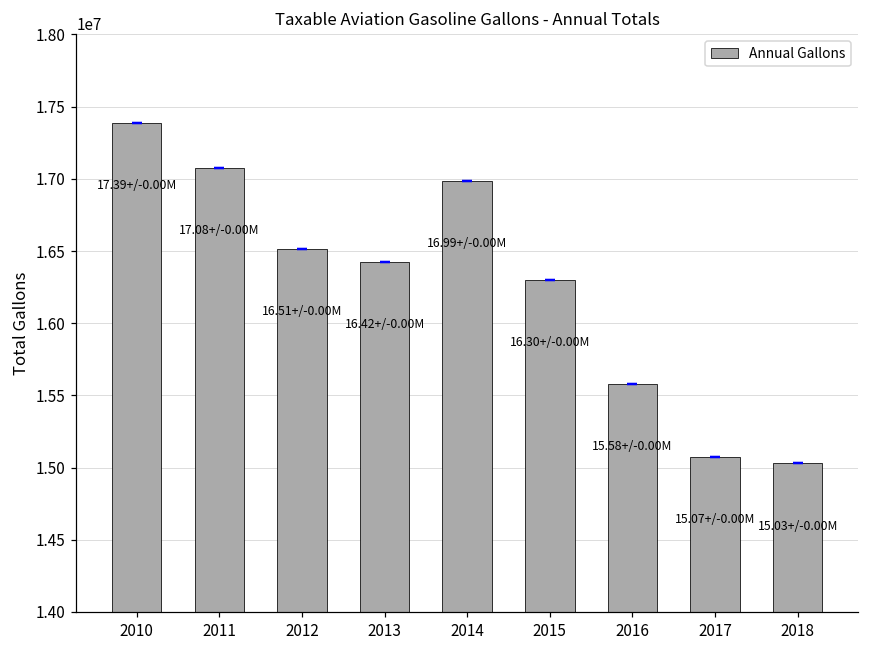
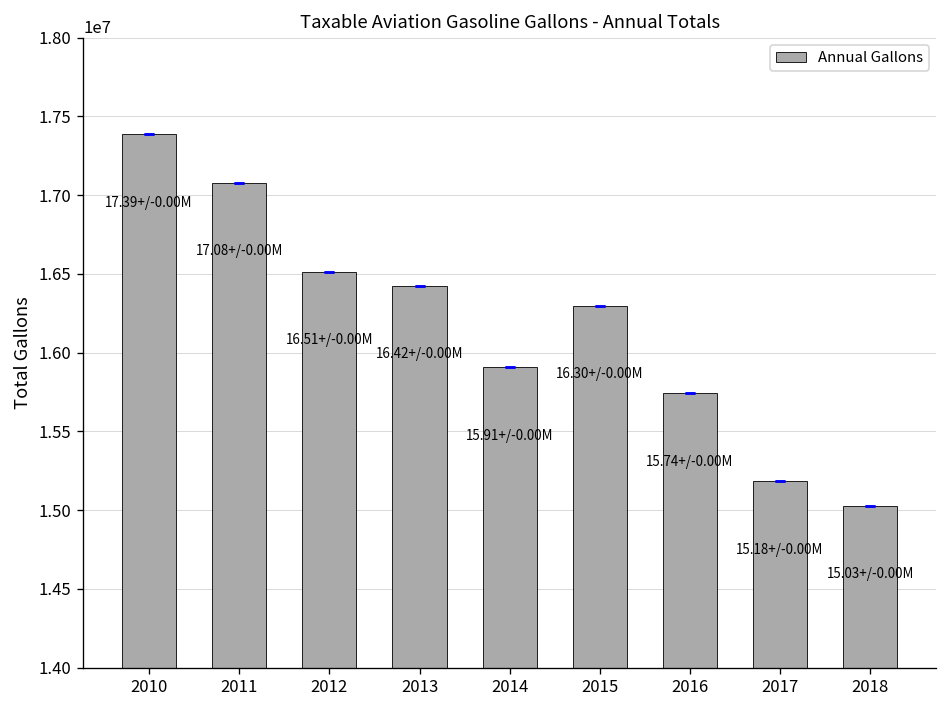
  {
-   "2014": "16.99+/",
-   "2016": "15.58+/",
-   "2017": "15.07+/"
+   "2014": "15.91+/",
+   "2016": "15.74+/",
+   "2017": "15.18+/"
  }
